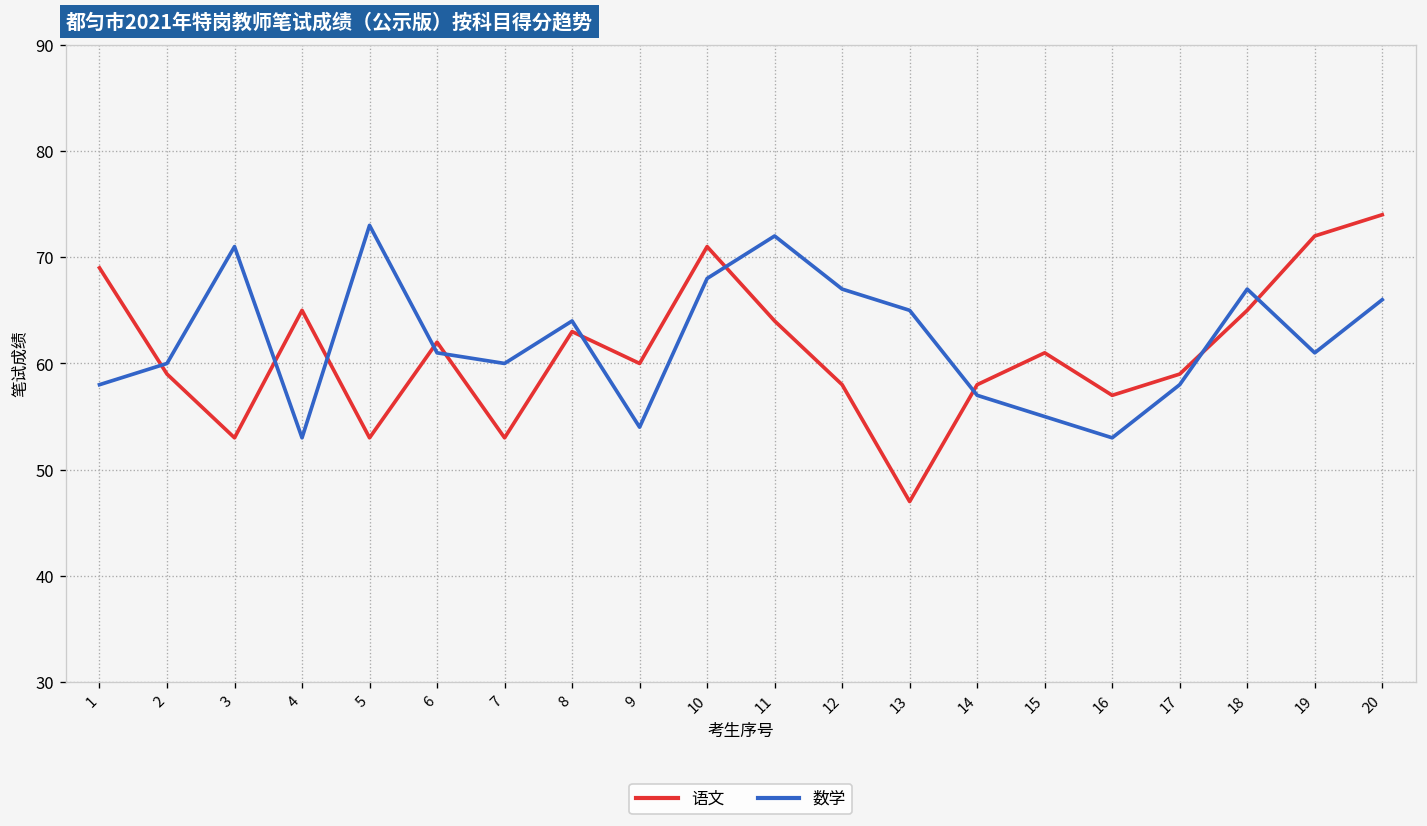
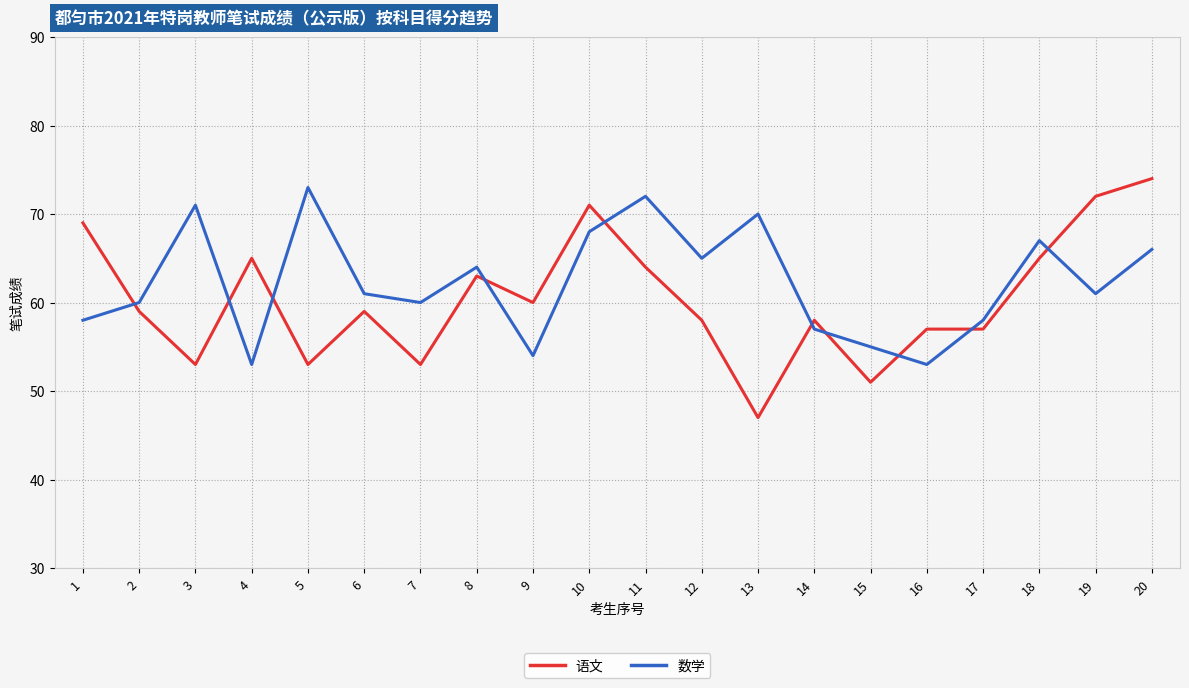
  {
    "语文": {
      "1": 69,
      "2": 59,
      "3": 53,
      "4": 65,
      "5": 53,
-     "6": 62,
+     "6": 59,
      "7": 53,
      "8": 63,
      "9": 60,
      "10": 71,
      "11": 64,
      "12": 58,
      "13": 47,
      "14": 58,
-     "15": 61,
+     "15": 51,
      "16": 57,
-     "17": 59,
+     "17": 57,
      "18": 65,
      "19": 72,
      "20": 74
    },
    "数学": {
      "1": 58,
      "2": 60,
      "3": 71,
      "4": 53,
      "5": 73,
      "6": 61,
      "7": 60,
      "8": 64,
      "9": 54,
      "10": 68,
      "11": 72,
-     "12": 67,
-     "13": 65,
+     "12": 65,
+     "13": 70,
      "14": 57,
      "15": 55,
      "16": 53,
      "17": 58,
      "18": 67,
      "19": 61,
      "20": 66
    }
  }
